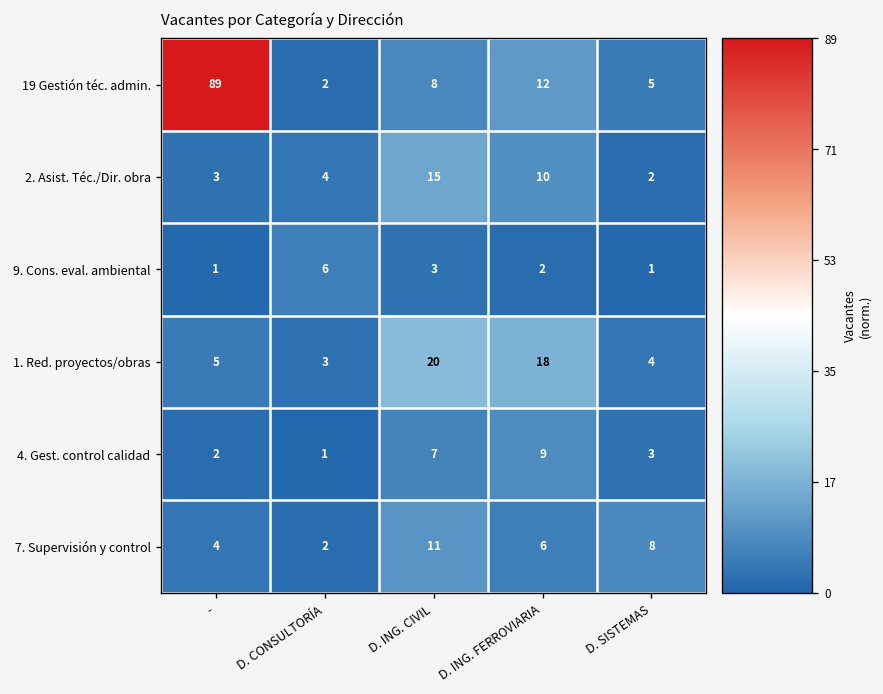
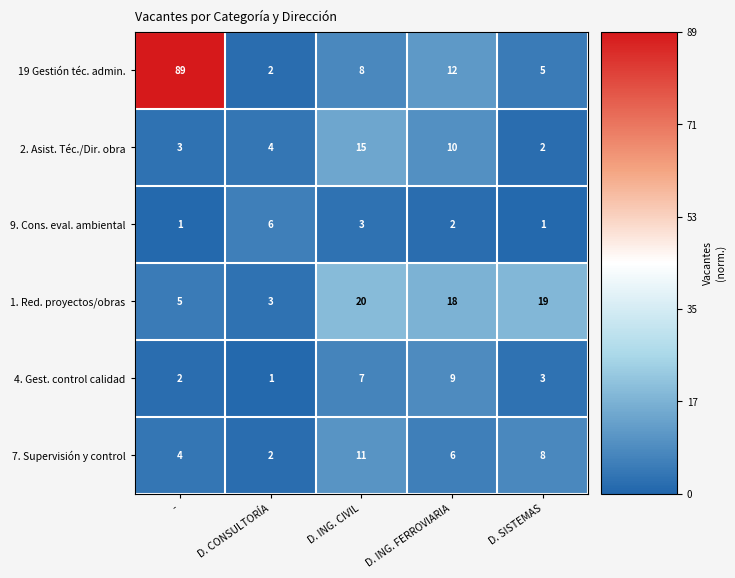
  {
    "19 Gestión téc. admin.": {
      "-": 89,
      "D. CONSULTORÍA": 2,
      "D. ING. CIVIL": 8,
      "D. ING. FERROVIARIA": 12,
      "D. SISTEMAS": 5
    },
    "2. Asist. Téc./Dir. obra": {
      "-": 3,
      "D. CONSULTORÍA": 4,
      "D. ING. CIVIL": 15,
      "D. ING. FERROVIARIA": 10,
      "D. SISTEMAS": 2
    },
    "9. Cons. eval. ambiental": {
      "-": 1,
      "D. CONSULTORÍA": 6,
      "D. ING. CIVIL": 3,
      "D. ING. FERROVIARIA": 2,
      "D. SISTEMAS": 1
    },
    "1. Red. proyectos/obras": {
      "-": 5,
      "D. CONSULTORÍA": 3,
      "D. ING. CIVIL": 20,
      "D. ING. FERROVIARIA": 18,
-     "D. SISTEMAS": 4
+     "D. SISTEMAS": 19
    },
    "4. Gest. control calidad": {
      "-": 2,
      "D. CONSULTORÍA": 1,
      "D. ING. CIVIL": 7,
      "D. ING. FERROVIARIA": 9,
      "D. SISTEMAS": 3
    },
    "7. Supervisión y control": {
      "-": 4,
      "D. CONSULTORÍA": 2,
      "D. ING. CIVIL": 11,
      "D. ING. FERROVIARIA": 6,
      "D. SISTEMAS": 8
    }
  }
